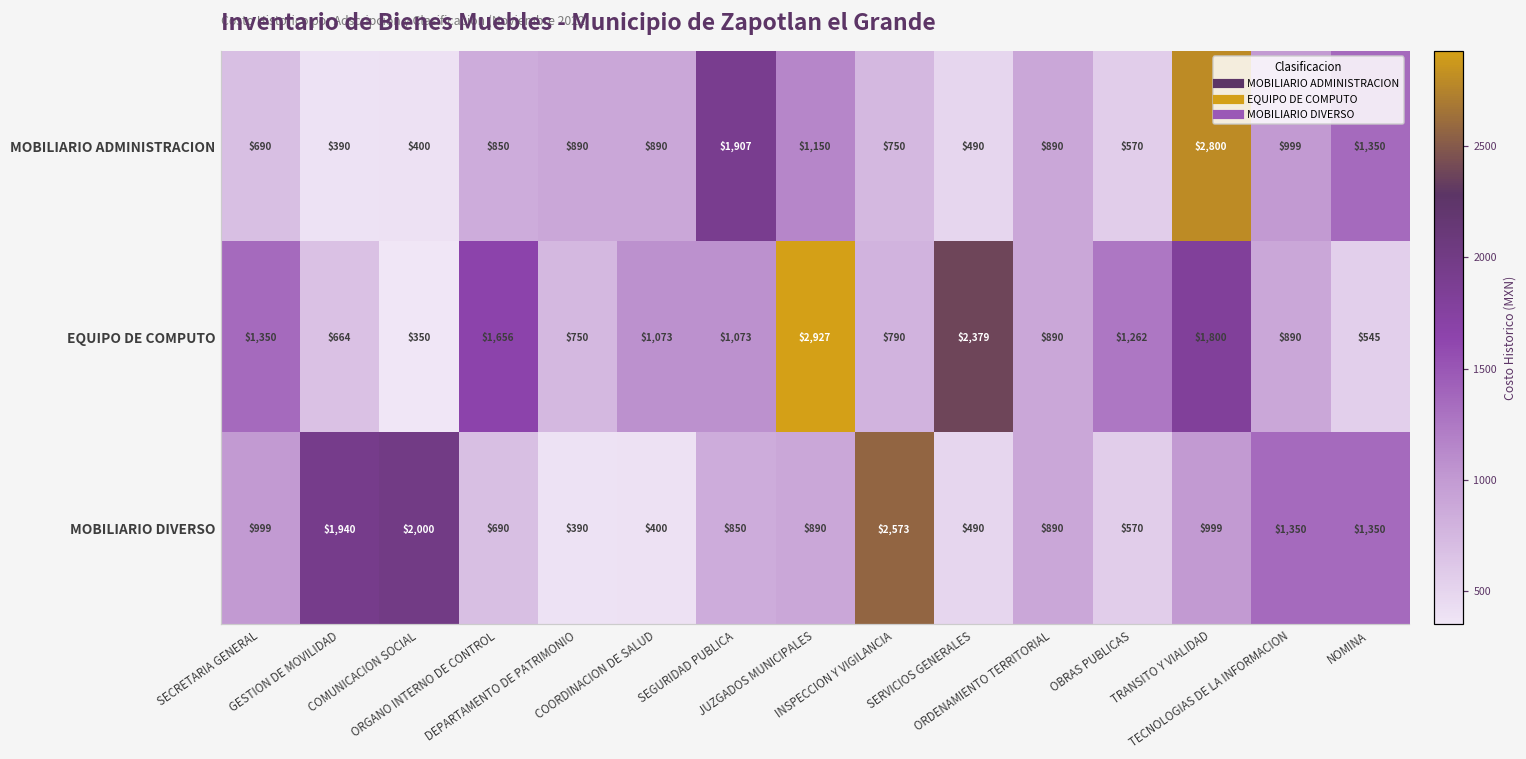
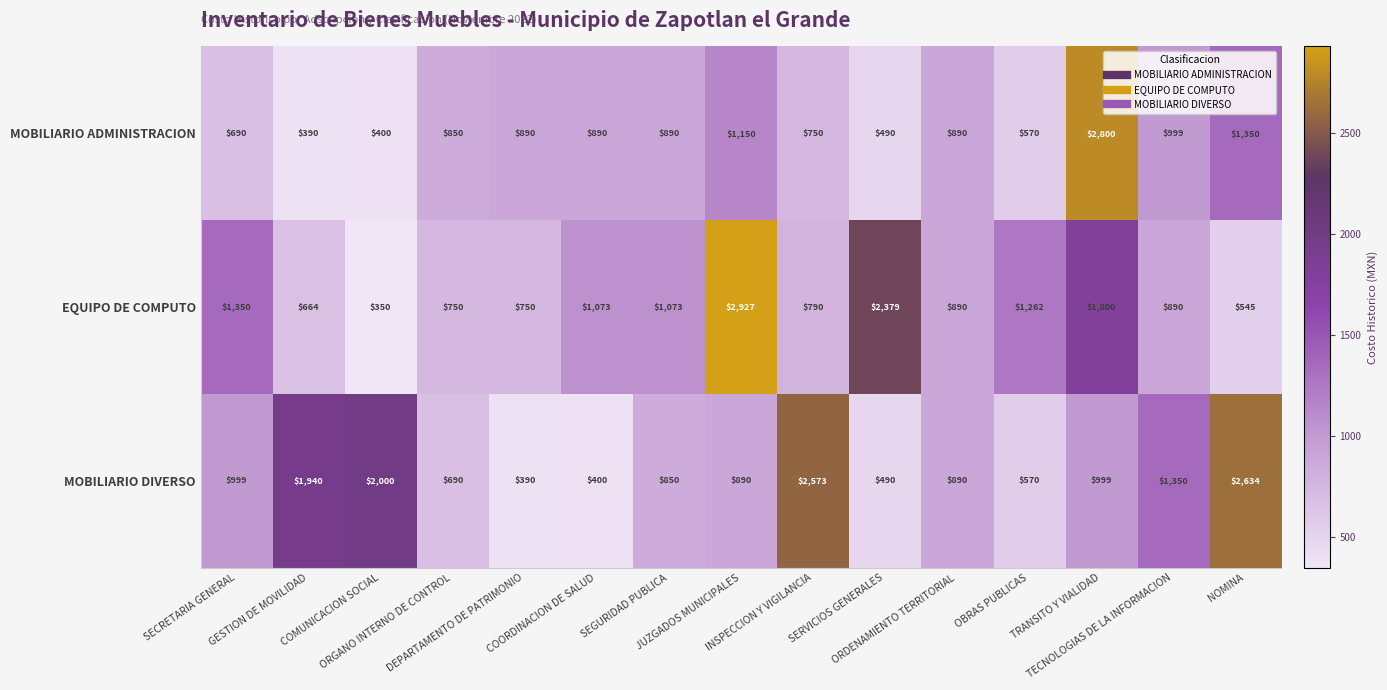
  {
    "MOBILIARIO ADMINISTRACION": {
      "SECRETARIA GENERAL": "$690",
      "GESTION DE MOVILIDAD": "$390",
      "COMUNICACION SOCIAL": "$400",
      "ORGANO INTERNO DE CONTROL": "$850",
      "DEPARTAMENTO DE PATRIMONIO": "$890",
      "COORDINACION DE SALUD": "$890",
-     "SEGURIDAD PUBLICA": "$1,907",
+     "SEGURIDAD PUBLICA": "$890",
      "JUZGADOS MUNICIPALES": "$1,150",
      "INSPECCION Y VIGILANCIA": "$750",
      "SERVICIOS GENERALES": "$490",
      "ORDENAMIENTO TERRITORIAL": "$890",
      "OBRAS PUBLICAS": "$570",
      "TRANSITO Y VIALIDAD": "$2,800",
      "TECNOLOGIAS DE LA INFORMACION": "$999",
      "NOMINA": "$1,350"
    },
    "EQUIPO DE COMPUTO": {
      "SECRETARIA GENERAL": "$1,350",
      "GESTION DE MOVILIDAD": "$664",
      "COMUNICACION SOCIAL": "$350",
-     "ORGANO INTERNO DE CONTROL": "$1,656",
+     "ORGANO INTERNO DE CONTROL": "$750",
      "DEPARTAMENTO DE PATRIMONIO": "$750",
      "COORDINACION DE SALUD": "$1,073",
      "SEGURIDAD PUBLICA": "$1,073",
      "JUZGADOS MUNICIPALES": "$2,927",
      "INSPECCION Y VIGILANCIA": "$790",
      "SERVICIOS GENERALES": "$2,379",
      "ORDENAMIENTO TERRITORIAL": "$890",
      "OBRAS PUBLICAS": "$1,262",
      "TRANSITO Y VIALIDAD": "$1,800",
      "TECNOLOGIAS DE LA INFORMACION": "$890",
      "NOMINA": "$545"
    },
    "MOBILIARIO DIVERSO": {
      "SECRETARIA GENERAL": "$999",
      "GESTION DE MOVILIDAD": "$1,940",
      "COMUNICACION SOCIAL": "$2,000",
      "ORGANO INTERNO DE CONTROL": "$690",
      "DEPARTAMENTO DE PATRIMONIO": "$390",
      "COORDINACION DE SALUD": "$400",
      "SEGURIDAD PUBLICA": "$850",
      "JUZGADOS MUNICIPALES": "$890",
      "INSPECCION Y VIGILANCIA": "$2,573",
      "SERVICIOS GENERALES": "$490",
      "ORDENAMIENTO TERRITORIAL": "$890",
      "OBRAS PUBLICAS": "$570",
      "TRANSITO Y VIALIDAD": "$999",
      "TECNOLOGIAS DE LA INFORMACION": "$1,350",
-     "NOMINA": "$1,350"
+     "NOMINA": "$2,634"
    }
  }
